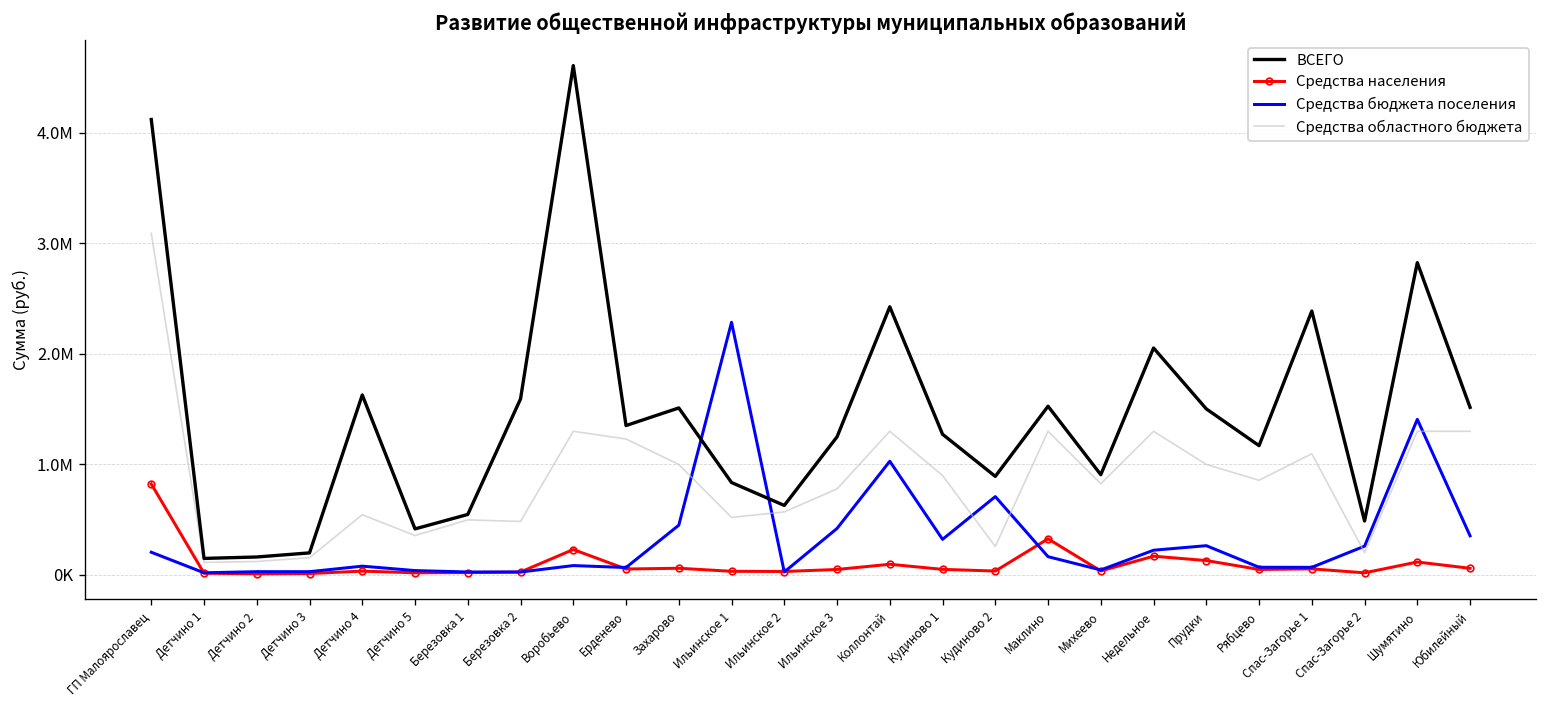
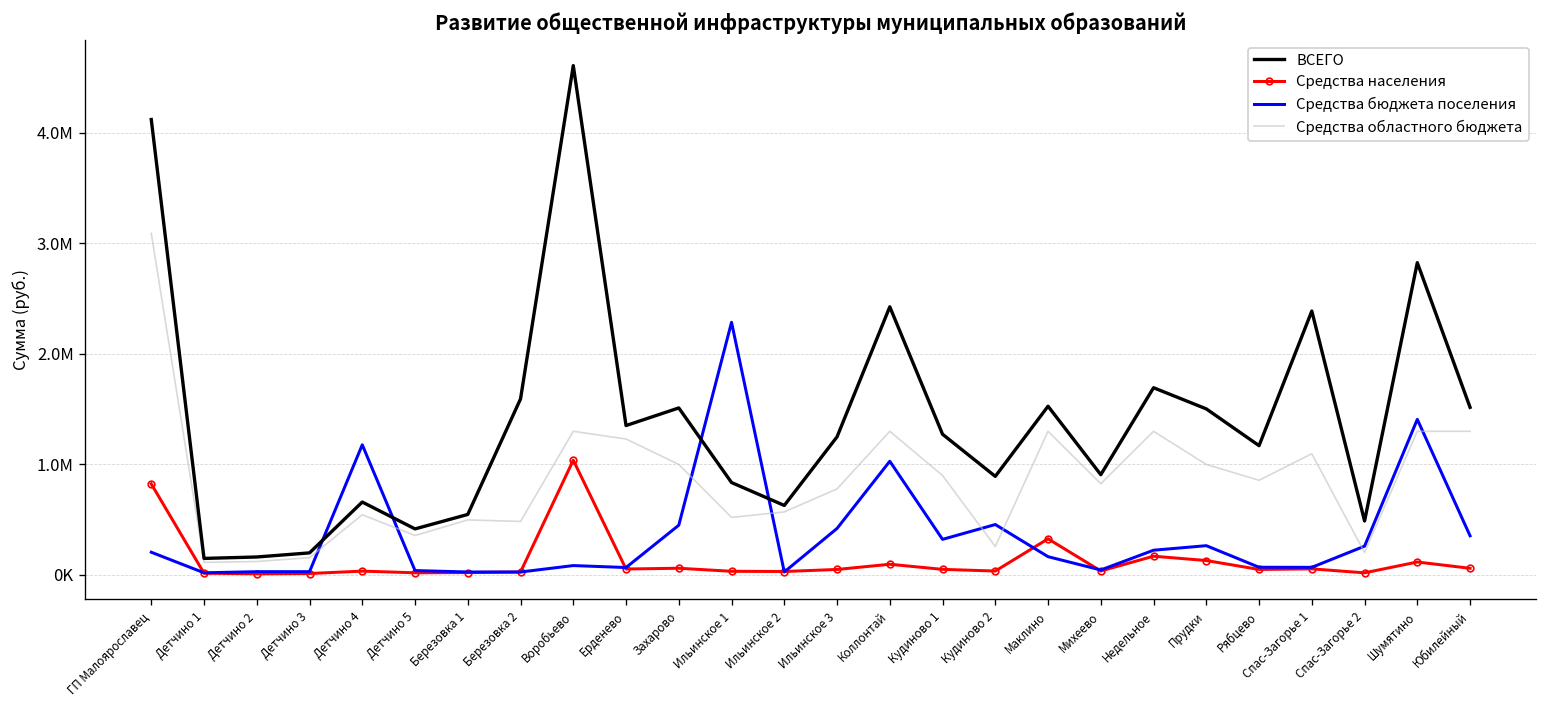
  {
    "ВСЕГО": {
      "ГП Малоярославец": 4100000,
      "Детчино 1": 200000,
      "Детчино 2": 200000,
      "Детчино 3": 200000,
-     "Детчино 4": 1600000,
+     "Детчино 4": 700000,
      "Детчино 5": 400000,
      "Березовка 1": 500000,
      "Березовка 2": 1600000,
      "Воробьево": 4600000,
      "Ерденево": 1400000,
      "Захарово": 1500000,
      "Ильинское 1": 800000,
      "Ильинское 2": 600000,
      "Ильинское 3": 1200000,
      "Коллонтай": 2400000,
      "Кудиново 1": 1300000,
      "Кудиново 2": 900000,
      "Маклино": 1500000,
      "Михеево": 900000,
-     "Недельное": 2100000,
+     "Недельное": 1700000,
      "Прудки": 1500000,
      "Рябцево": 1200000,
      "Спас-Загорье 1": 2400000,
      "Спас-Загорье 2": 500000,
      "Шумятино": 2800000,
      "Юбилейный": 1500000
    },
    "Средства населения": {
      "ГП Малоярославец": 800000,
      "Детчино 4": 0,
-     "Воробьево": 200000,
+     "Воробьево": 1000000,
      "Захарово": 100000,
      "Ильинское 1": 0,
      "Ильинское 3": 0,
      "Коллонтай": 100000,
      "Кудиново 1": 100000,
      "Кудиново 2": 0,
      "Маклино": 300000,
      "Недельное": 200000,
      "Прудки": 100000,
      "Спас-Загорье 2": 0,
      "Шумятино": 100000,
      "Юбилейный": 100000
    },
    "Средства бюджета поселения": {
      "ГП Малоярославец": 200000,
-     "Детчино 4": 100000,
+     "Детчино 4": 1200000,
      "Воробьево": 100000,
      "Захарово": 500000,
      "Ильинское 1": 2300000,
      "Ильинское 3": 400000,
      "Коллонтай": 1000000,
      "Кудиново 1": 300000,
-     "Кудиново 2": 700000,
+     "Кудиново 2": 500000,
      "Маклино": 200000,
      "Недельное": 200000,
      "Прудки": 300000,
      "Спас-Загорье 2": 300000,
      "Шумятино": 1400000,
      "Юбилейный": 400000
    },
    "Средства областного бюджета": {
      "ГП Малоярославец": 3100000,
      "Детчино 1": 100000,
      "Детчино 2": 100000,
      "Детчино 3": 200000,
      "Детчино 4": 500000,
      "Детчино 5": 400000,
      "Березовка 1": 500000,
      "Березовка 2": 500000,
      "Воробьево": 1300000,
      "Ерденево": 1200000,
      "Захарово": 1000000,
      "Ильинское 1": 500000,
      "Ильинское 2": 600000,
      "Ильинское 3": 800000,
      "Коллонтай": 1300000,
      "Кудиново 1": 900000,
      "Кудиново 2": 300000,
      "Маклино": 1300000,
      "Михеево": 800000,
      "Недельное": 1300000,
      "Прудки": 1000000,
      "Рябцево": 900000,
      "Спас-Загорье 1": 1100000,
      "Спас-Загорье 2": 200000,
      "Шумятино": 1300000,
      "Юбилейный": 1300000
    }
  }
